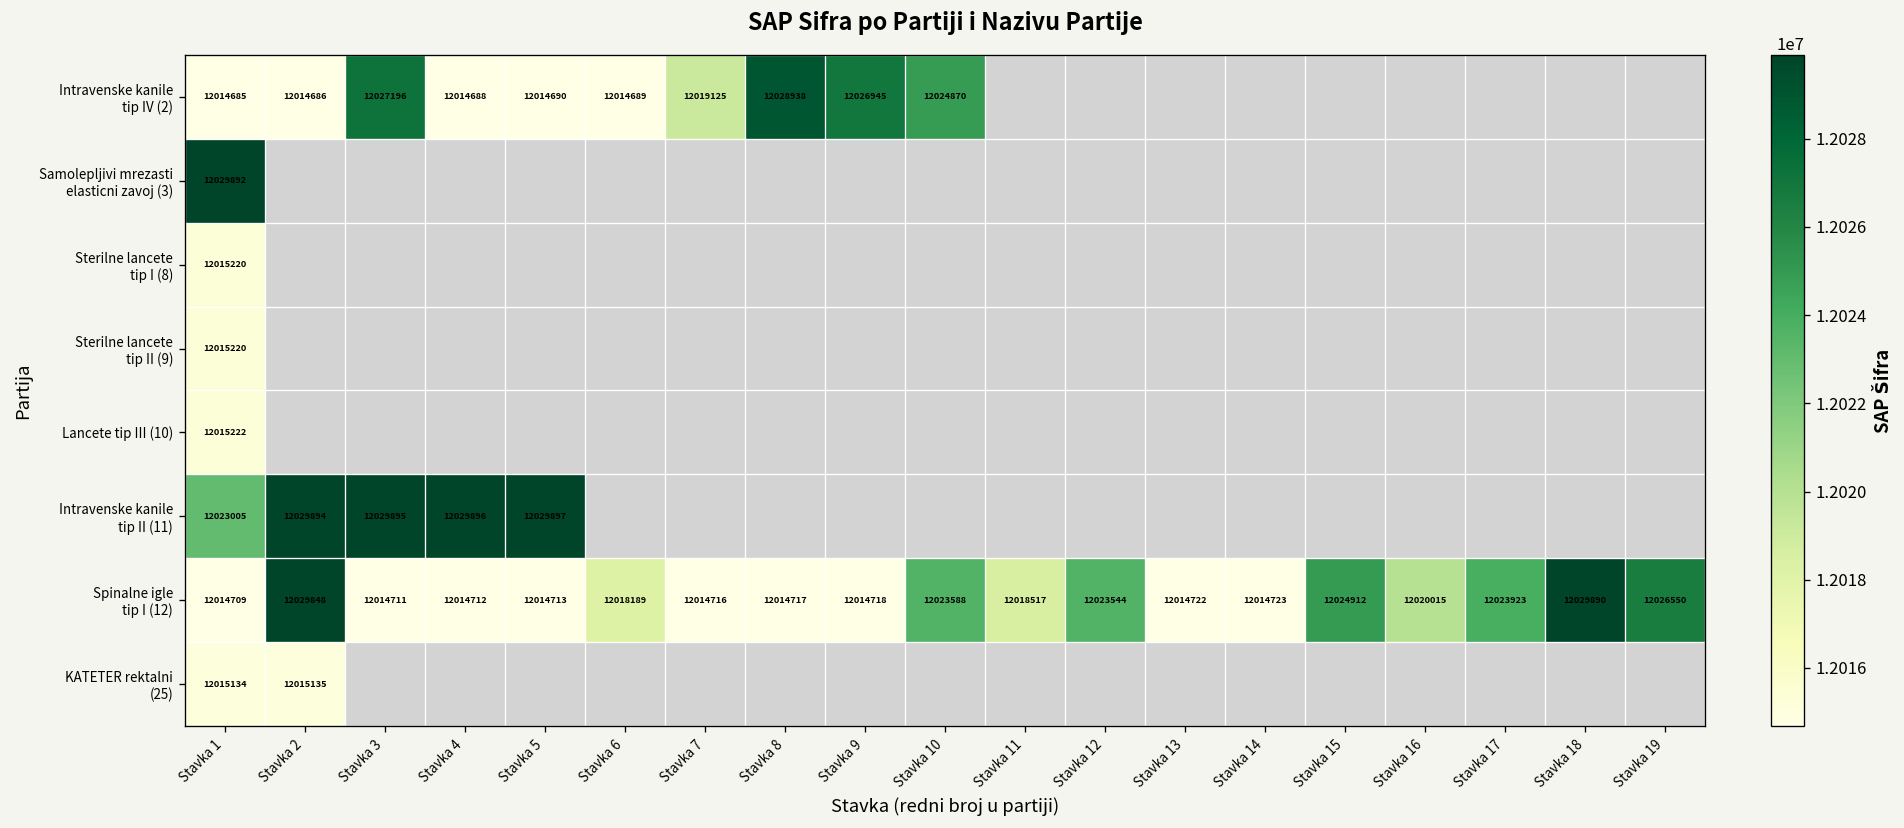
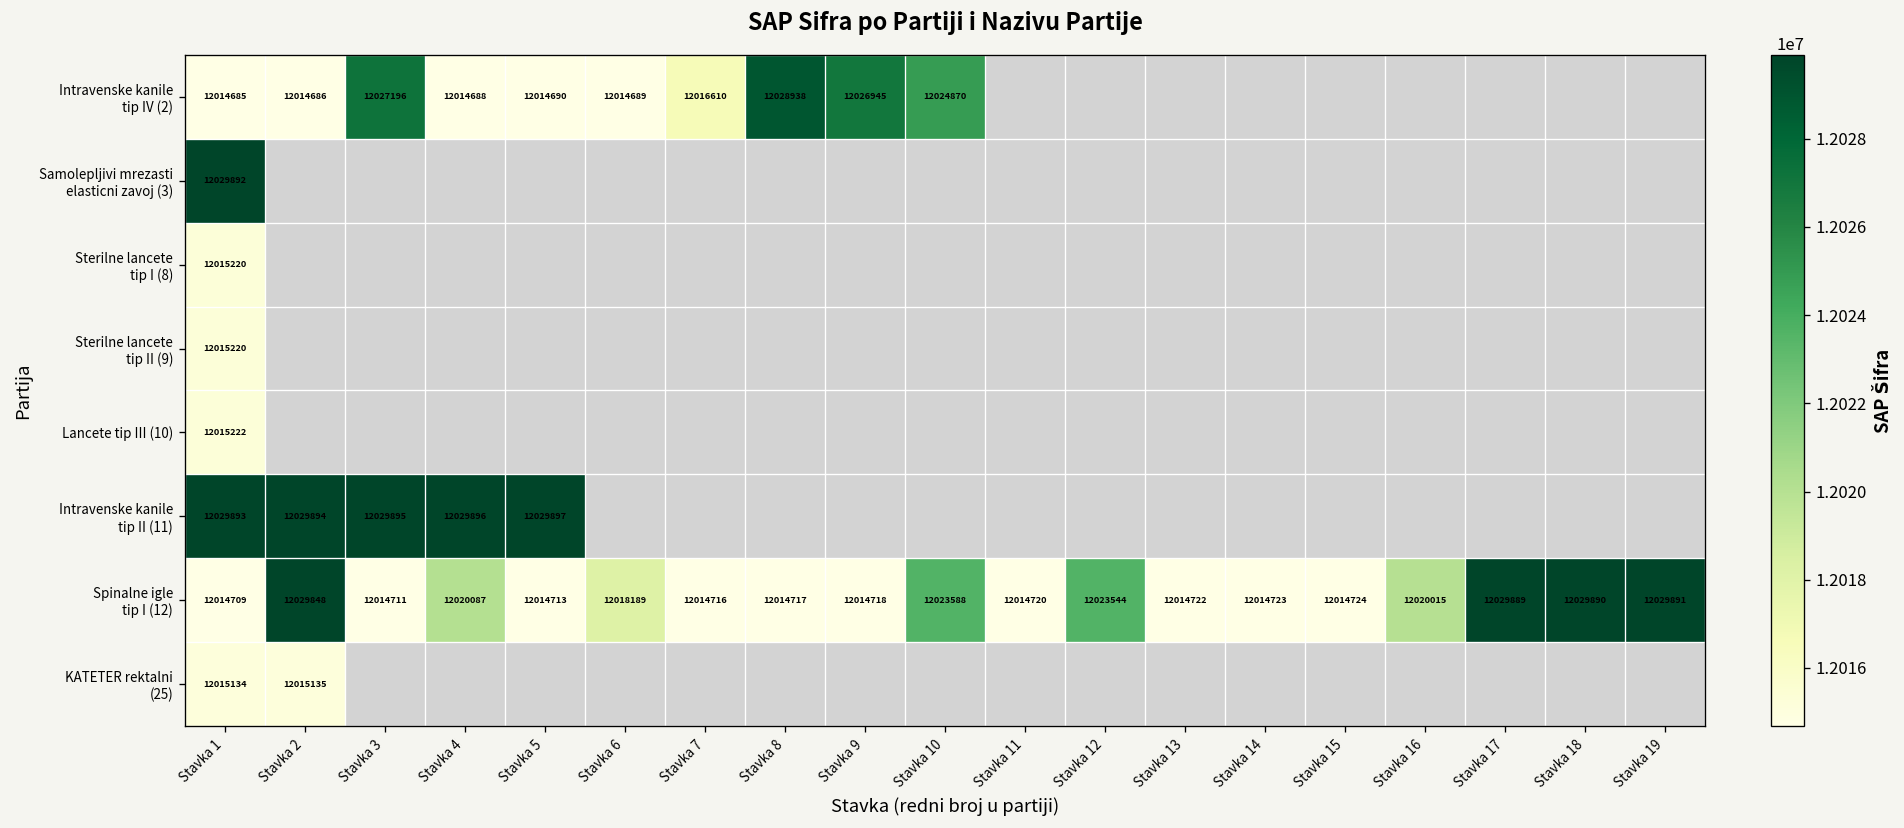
  {
    "Intravenske kanile tip IV (2)": {
      "Stavka 1": 12014685,
      "Stavka 2": 12014686,
      "Stavka 3": 12027196,
      "Stavka 4": 12014688,
      "Stavka 5": 12014690,
      "Stavka 6": 12014689,
-     "Stavka 7": 12019125,
+     "Stavka 7": 12016610,
      "Stavka 8": 12028938,
      "Stavka 9": 12026945,
      "Stavka 10": 12024870
    },
    "Samolepljivi mrezasti elasticni zavoj (3)": {
      "Stavka 1": 12029892
    },
    "Sterilne lancete tip I (8)": {
      "Stavka 1": 12015220
    },
    "Sterilne lancete tip II (9)": {
      "Stavka 1": 12015220
    },
    "Lancete tip III (10)": {
      "Stavka 1": 12015222
    },
    "Intravenske kanile tip II (11)": {
-     "Stavka 1": 12023005,
+     "Stavka 1": 12029893,
      "Stavka 2": 12029894,
      "Stavka 3": 12029895,
      "Stavka 4": 12029896,
      "Stavka 5": 12029897
    },
    "Spinalne igle tip I (12)": {
      "Stavka 1": 12014709,
      "Stavka 2": 12029848,
      "Stavka 3": 12014711,
-     "Stavka 4": 12014712,
+     "Stavka 4": 12020087,
      "Stavka 5": 12014713,
      "Stavka 6": 12018189,
      "Stavka 7": 12014716,
      "Stavka 8": 12014717,
      "Stavka 9": 12014718,
      "Stavka 10": 12023588,
-     "Stavka 11": 12018517,
+     "Stavka 11": 12014720,
      "Stavka 12": 12023544,
      "Stavka 13": 12014722,
      "Stavka 14": 12014723,
-     "Stavka 15": 12024912,
+     "Stavka 15": 12014724,
      "Stavka 16": 12020015,
-     "Stavka 17": 12023923,
+     "Stavka 17": 12029889,
      "Stavka 18": 12029890,
-     "Stavka 19": 12026550
+     "Stavka 19": 12029891
    },
    "KATETER rektalni (25)": {
      "Stavka 1": 12015134,
      "Stavka 2": 12015135
    }
  }
